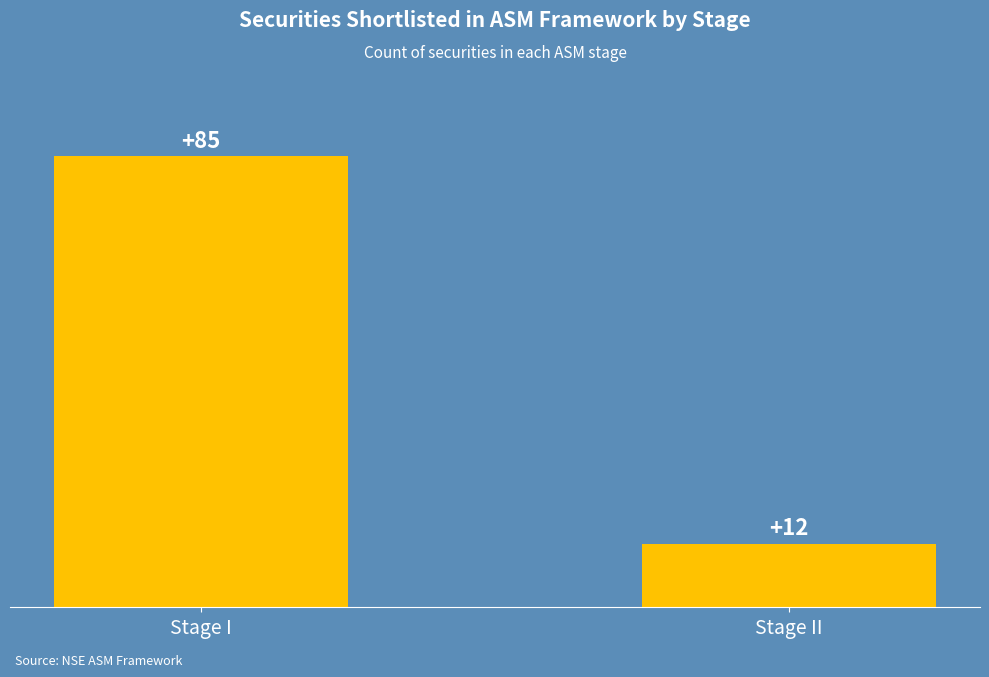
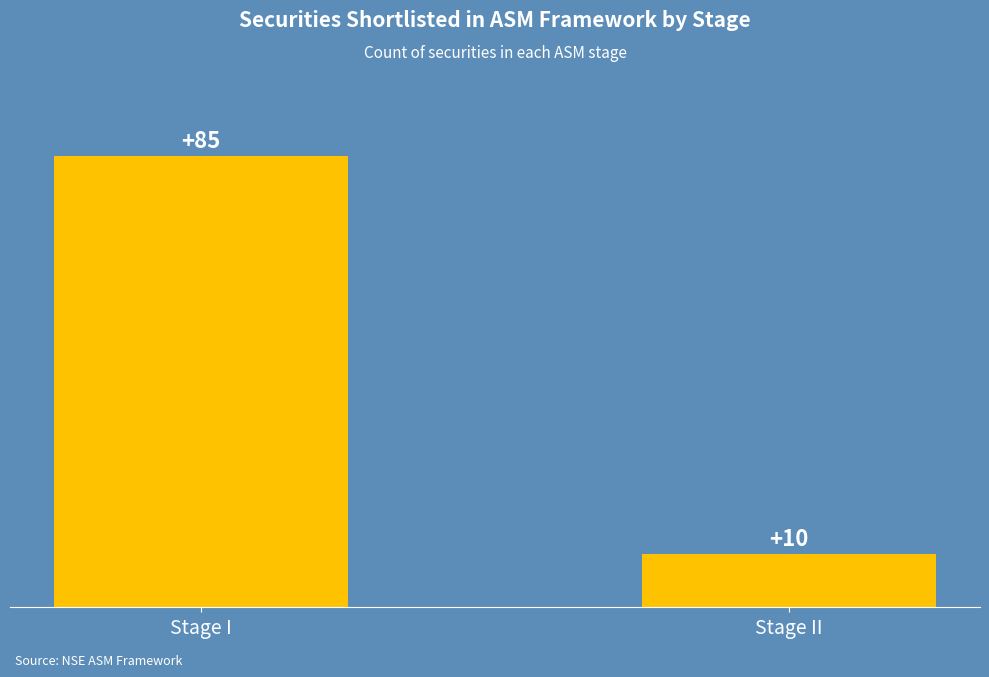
  {
    "Stage I": "+85",
-   "Stage II": "+12"
+   "Stage II": "+10"
  }
